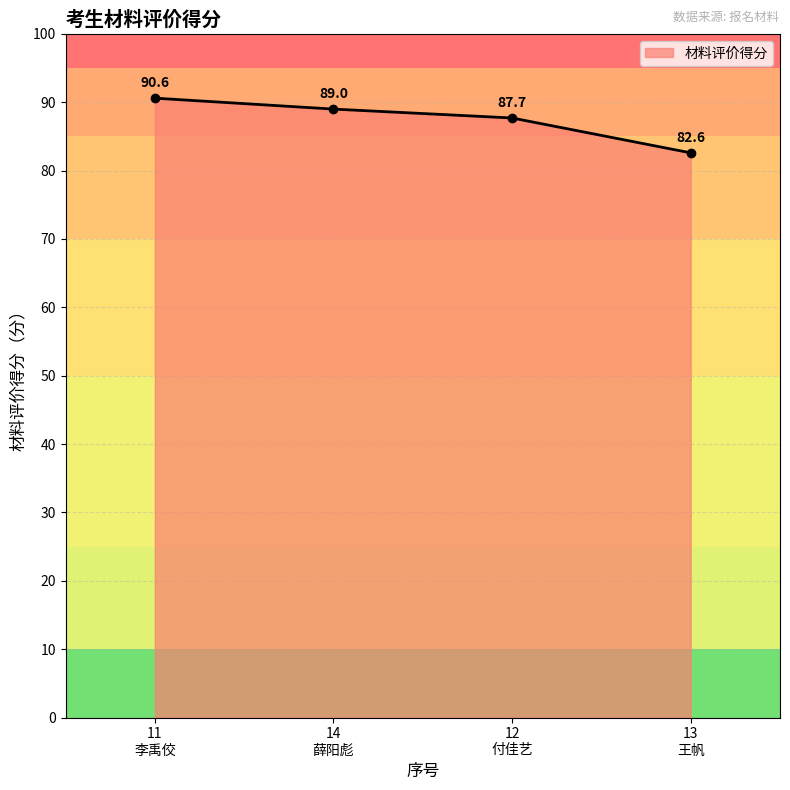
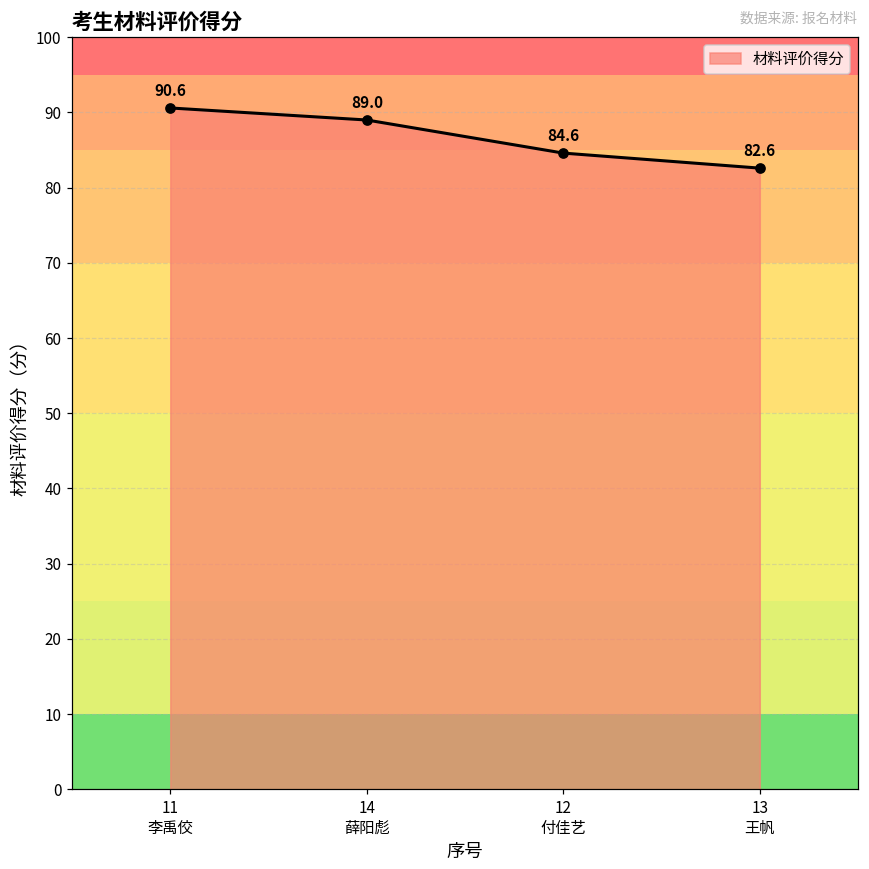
  {
    "11 李禹佼": 90.6,
    "14 薛阳彪": 89.0,
-   "12 付佳艺": 87.7,
+   "12 付佳艺": 84.6,
    "13 王帆": 82.6
  }
